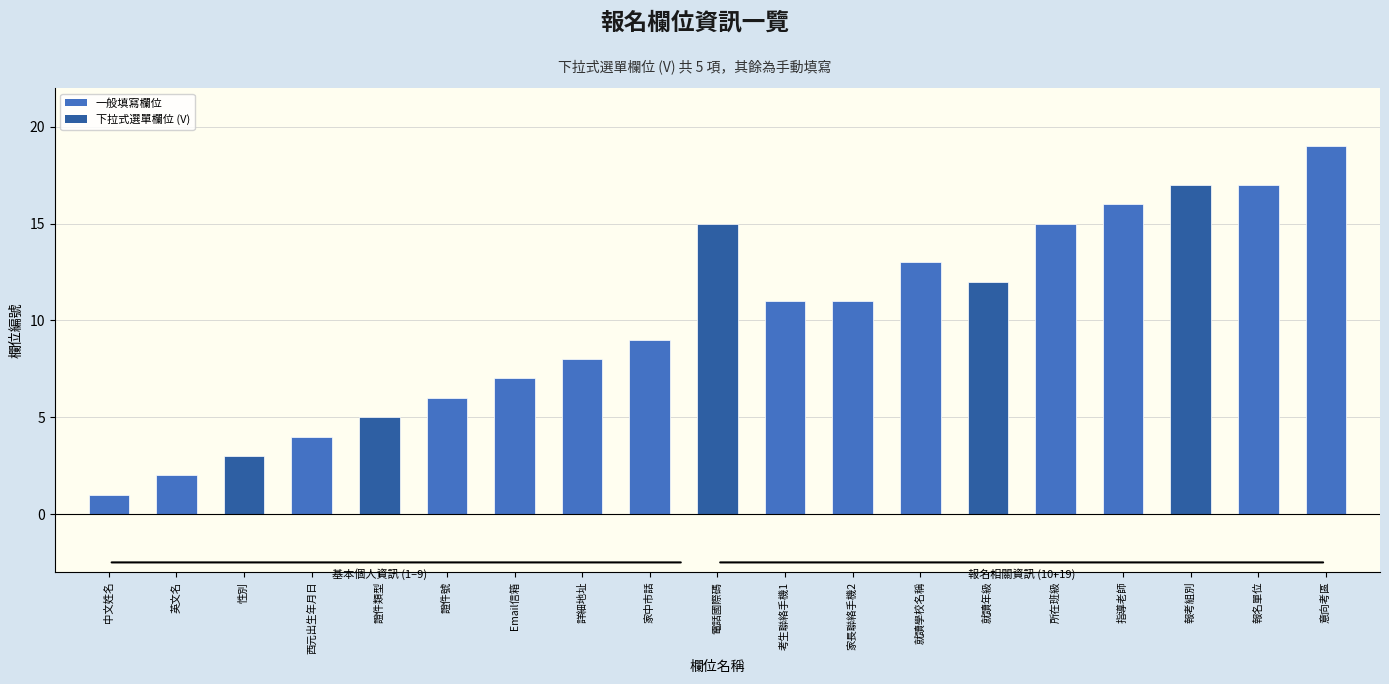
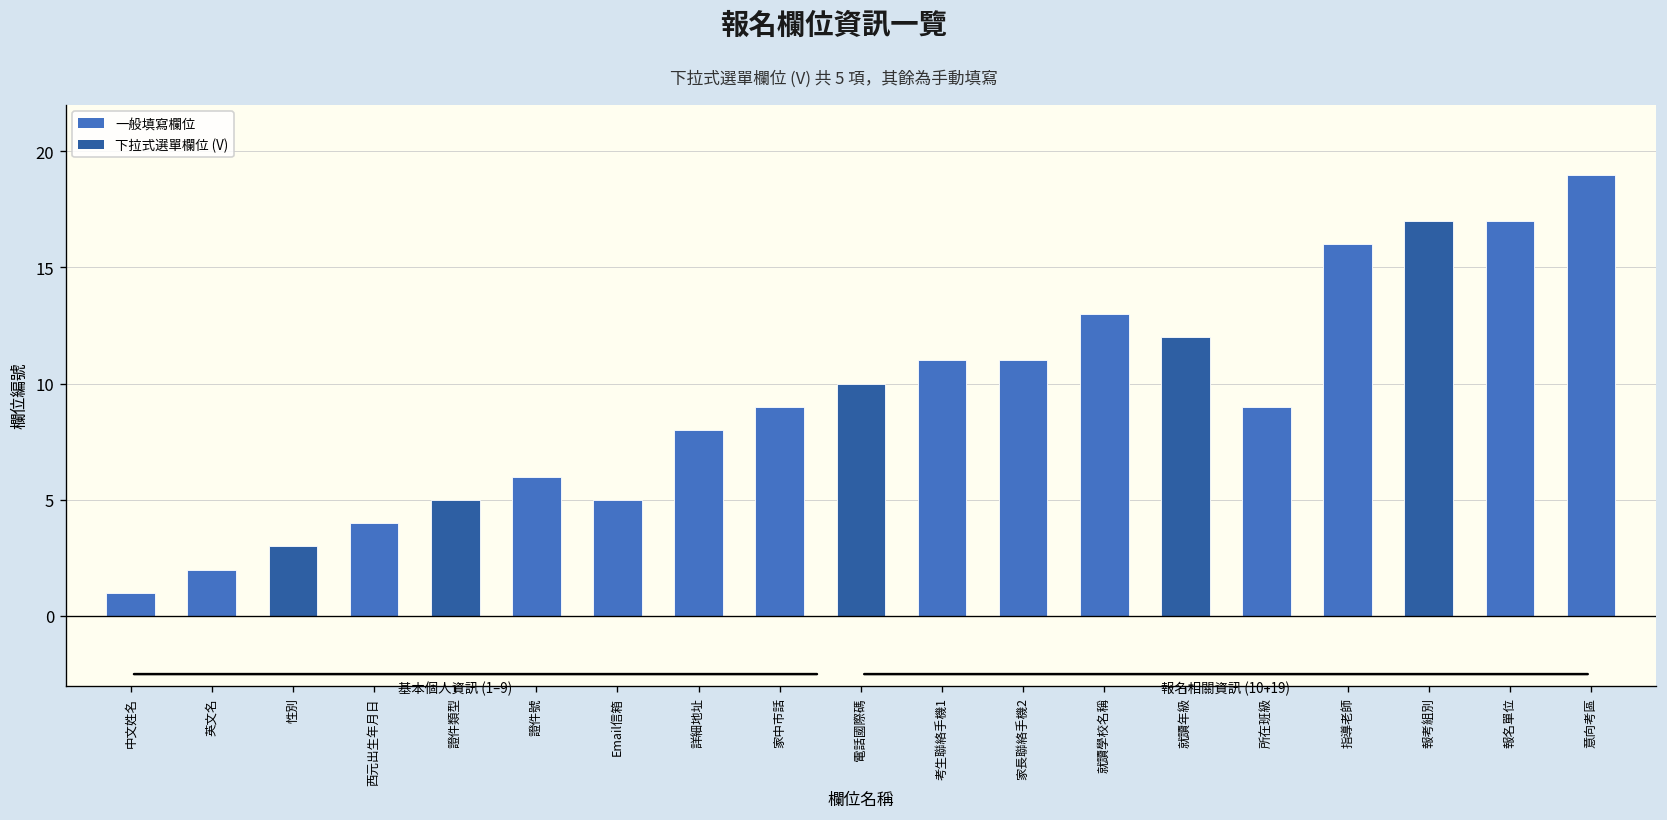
  {
    "中文姓名": 1,
    "英文名": 2,
    "性別": 3,
    "西元出生年月日": 4,
    "證件類型": 5,
    "證件號": 6,
-   "Email信箱": 7,
+   "Email信箱": 5,
    "詳細地址": 8,
    "家中市話": 9,
-   "電話國際碼": 15,
+   "電話國際碼": 10,
    "考生聯絡手機1": 11,
    "家長聯絡手機2": 11,
    "就讀學校名稱": 13,
    "就讀年級": 12,
-   "所在班級": 15,
+   "所在班級": 9,
    "指導老師": 16,
    "報考組別": 17,
    "報名單位": 17,
    "意向考區": 19
  }
